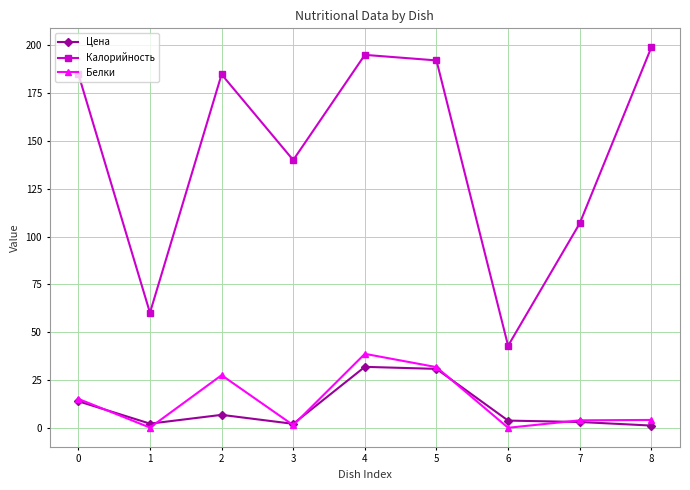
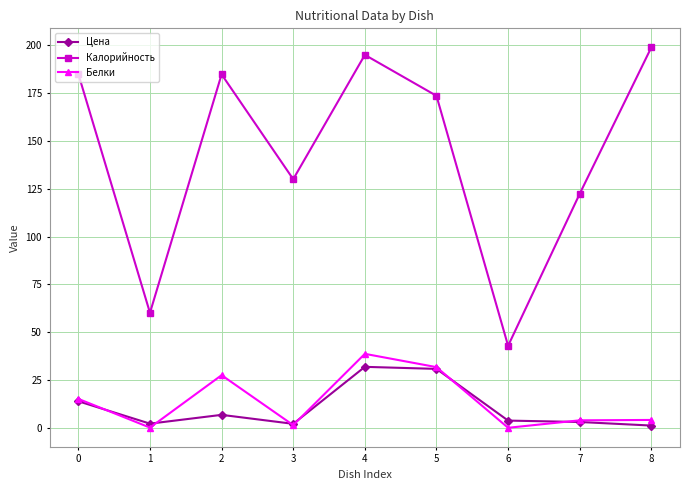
  {
    "Цена": {
      "1": 2,
      "2": 7,
      "4": 32,
      "6": 4,
      "8": 1
    },
    "Калорийность": {
      "1": 60,
      "2": 185,
-     "3": 140,
+     "3": 130,
      "4": 195,
-     "5": 192,
+     "5": 174,
      "6": 43,
-     "7": 107,
+     "7": 122,
      "8": 199
    },
    "Белки": {
      "1": 0,
      "2": 28,
      "4": 39,
      "6": 0,
      "8": 4
    }
  }
